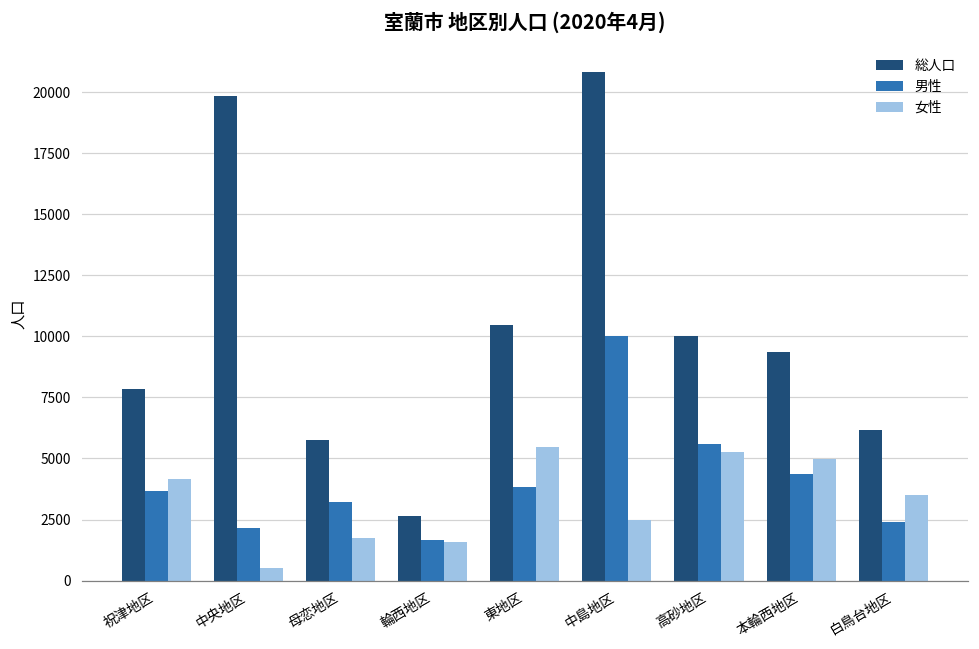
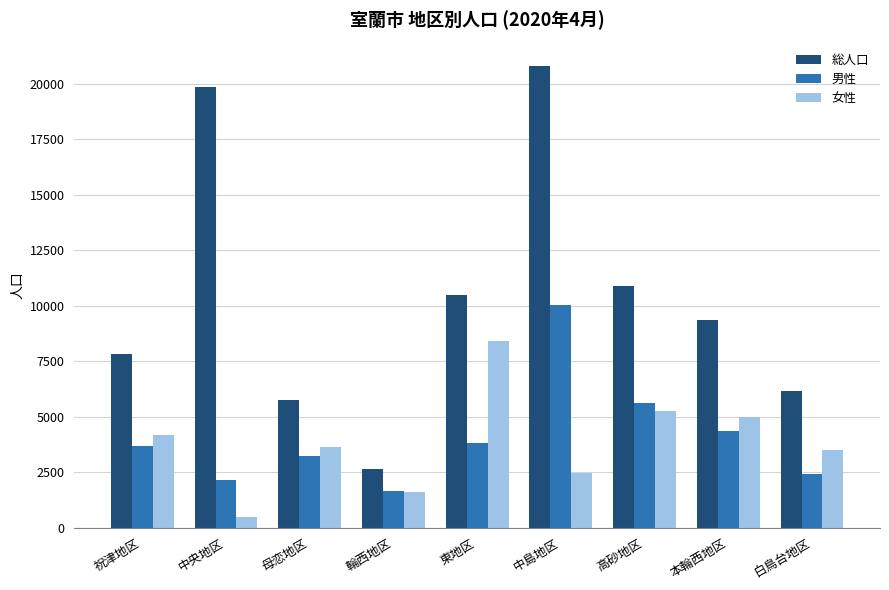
  {
    "総人口": {
      "祝津地区": 7800,
      "中央地区": 19900,
      "母恋地区": 5700,
      "輪西地区": 2700,
      "東地区": 10500,
      "中島地区": 20800,
-     "高砂地区": 10000,
+     "高砂地区": 10900,
      "本輪西地区": 9400,
      "白鳥台地区": 6200
    },
    "男性": {
      "祝津地区": 3700,
      "中央地区": 2100,
      "母恋地区": 3200,
      "輪西地区": 1700,
      "東地区": 3800,
      "中島地区": 10000,
      "高砂地区": 5600,
      "本輪西地区": 4400,
      "白鳥台地区": 2400
    },
    "女性": {
      "祝津地区": 4200,
      "中央地区": 500,
-     "母恋地区": 1700,
+     "母恋地区": 3600,
      "輪西地区": 1600,
-     "東地区": 5500,
+     "東地区": 8400,
      "中島地区": 2500,
      "高砂地区": 5300,
      "本輪西地区": 5000,
      "白鳥台地区": 3500
    }
  }
